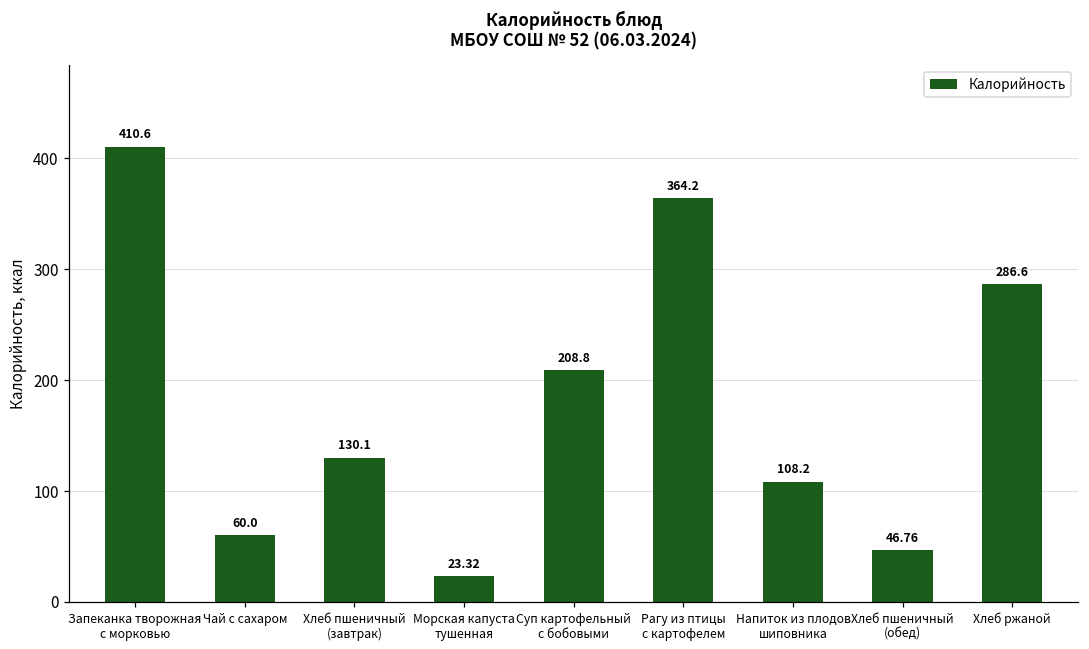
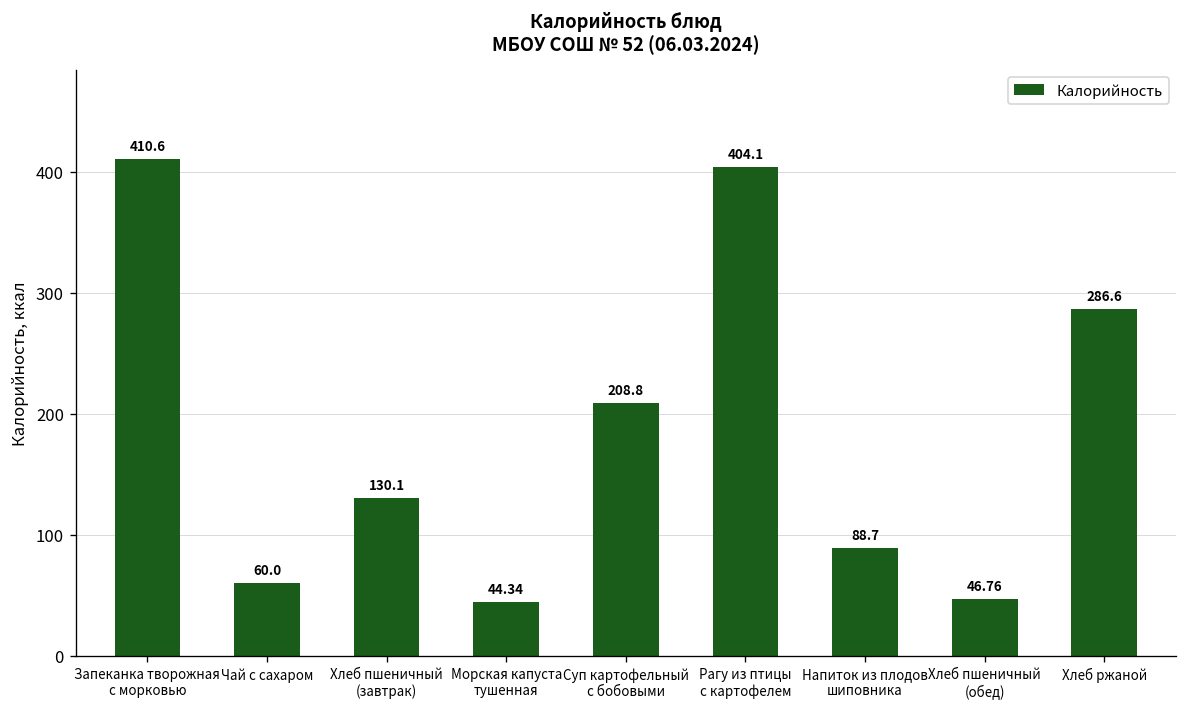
  {
    "Запеканка творожная с морковью": 410.6,
    "Чай с сахаром": 60.0,
    "Хлеб пшеничный (завтрак)": 130.1,
-   "Морская капуста тушенная": 23.32,
+   "Морская капуста тушенная": 44.34,
    "Суп картофельный с бобовыми": 208.8,
-   "Рагу из птицы с картофелем": 364.2,
-   "Напиток из плодов шиповника": 108.2,
+   "Рагу из птицы с картофелем": 404.1,
+   "Напиток из плодов шиповника": 88.7,
    "Хлеб пшеничный (обед)": 46.76,
    "Хлеб ржаной": 286.6
  }
